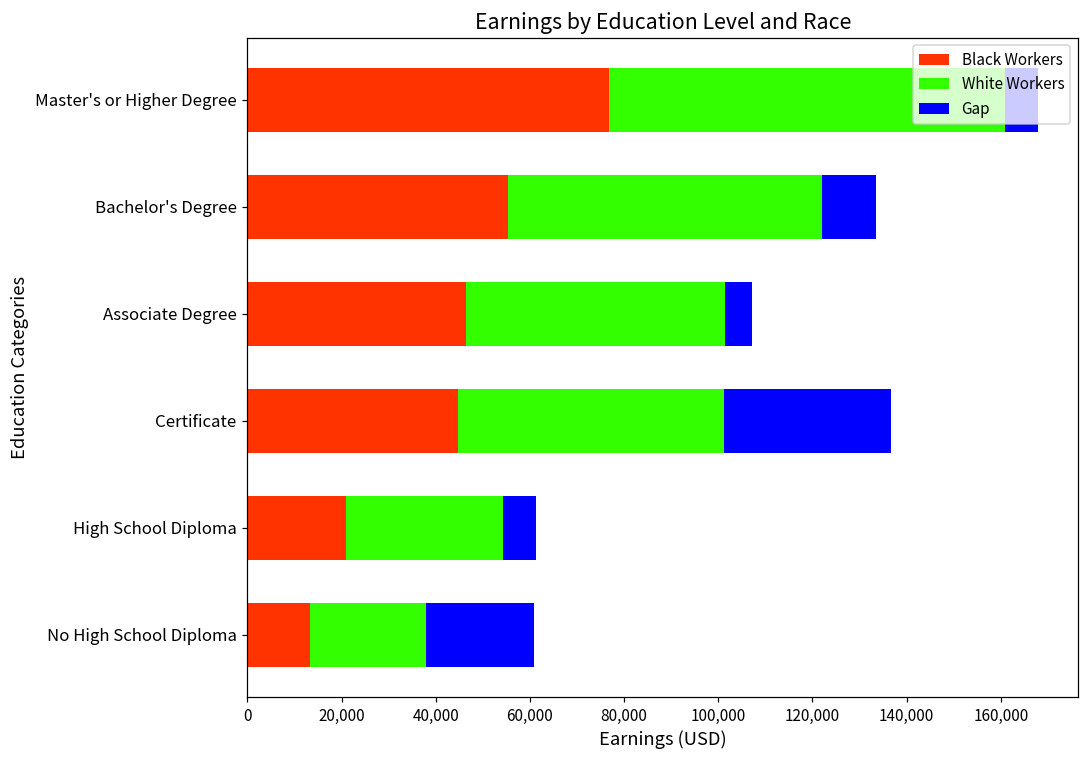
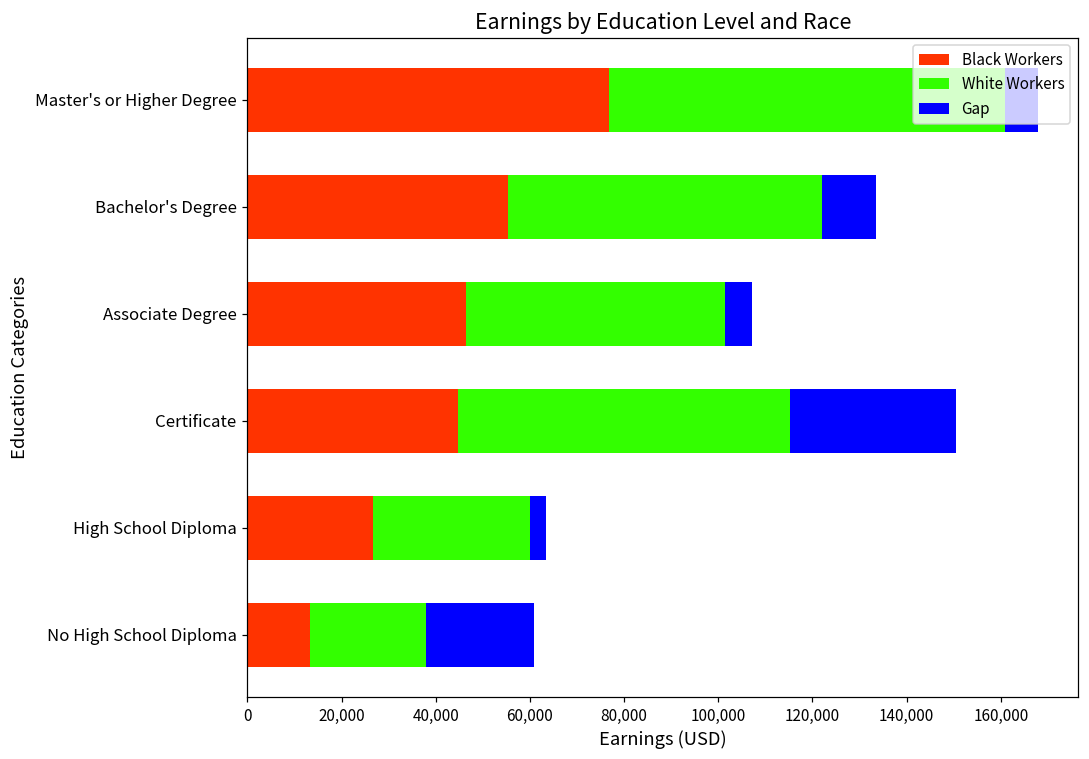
  {
    "Black Workers": {
      "Master's or Higher Degree": "77,000",
      "Bachelor's Degree": "55,000",
      "Associate Degree": "47,000",
      "Certificate": "45,000",
-     "High School Diploma": "21,000",
+     "High School Diploma": "27,000",
      "No High School Diploma": "13,000"
    },
    "White Workers": {
      "Bachelor's Degree": "67,000",
      "Associate Degree": "55,000",
-     "Certificate": "57,000",
+     "Certificate": "71,000",
      "High School Diploma": "34,000",
      "No High School Diploma": "25,000"
    },
    "Gap": {
      "Bachelor's Degree": "11,000",
      "Associate Degree": "6,000",
      "Certificate": "35,000",
-     "High School Diploma": "7,000",
+     "High School Diploma": "3,000",
      "No High School Diploma": "23,000"
    }
  }
